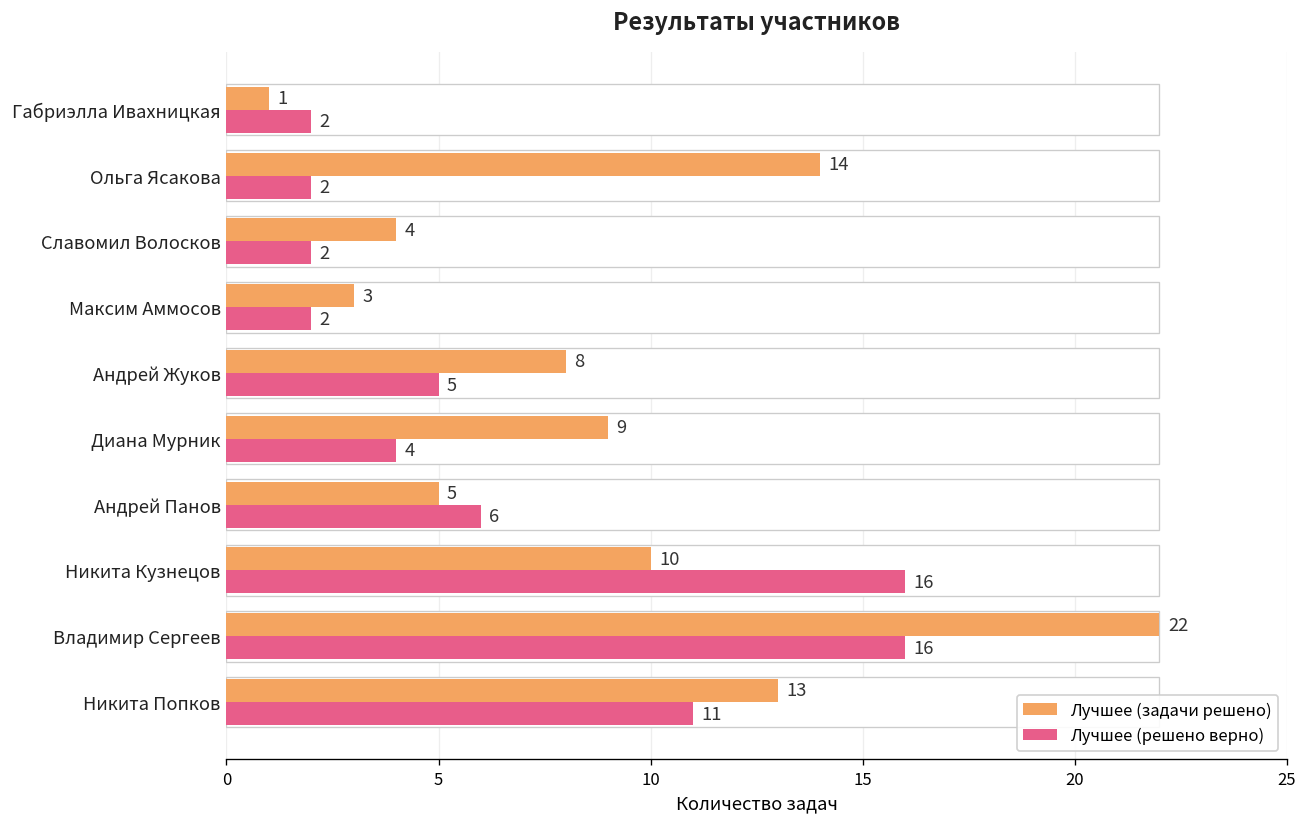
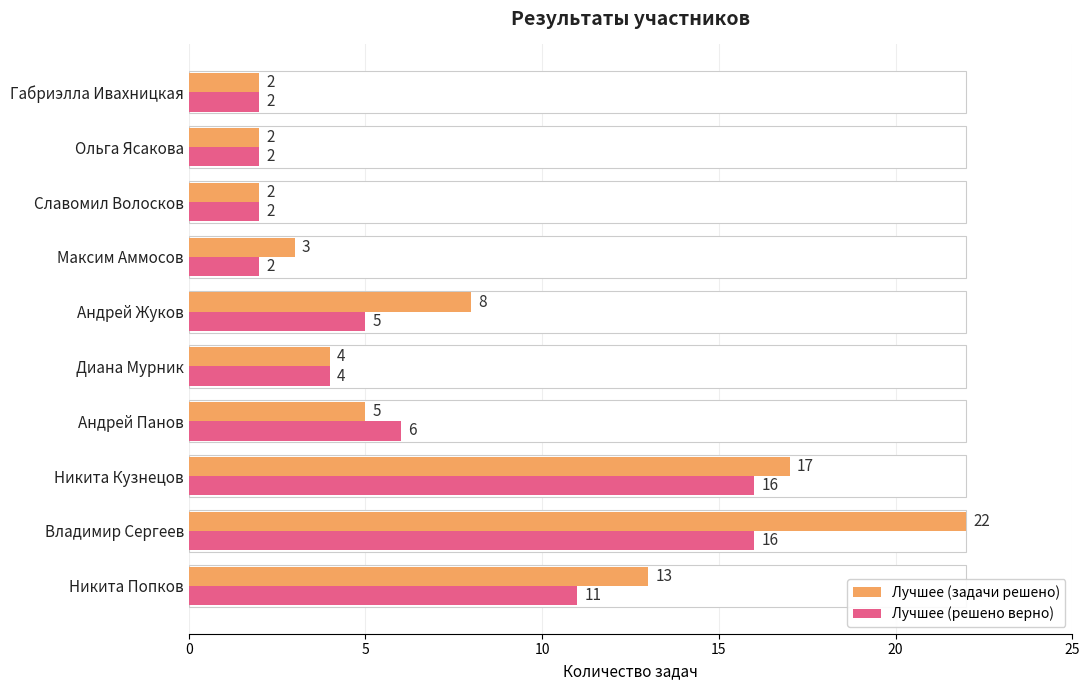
  {
    "Лучшее (задачи решено)": {
-     "Габриэлла Ивахницкая": 1,
-     "Ольга Ясакова": 14,
-     "Славомил Волосков": 4,
-     "Диана Мурник": 9,
-     "Никита Кузнецов": 10,
+     "Габриэлла Ивахницкая": 2,
+     "Ольга Ясакова": 2,
+     "Славомил Волосков": 2,
+     "Диана Мурник": 4,
+     "Никита Кузнецов": 17,
      "Владимир Сергеев": 22
    }
  }
